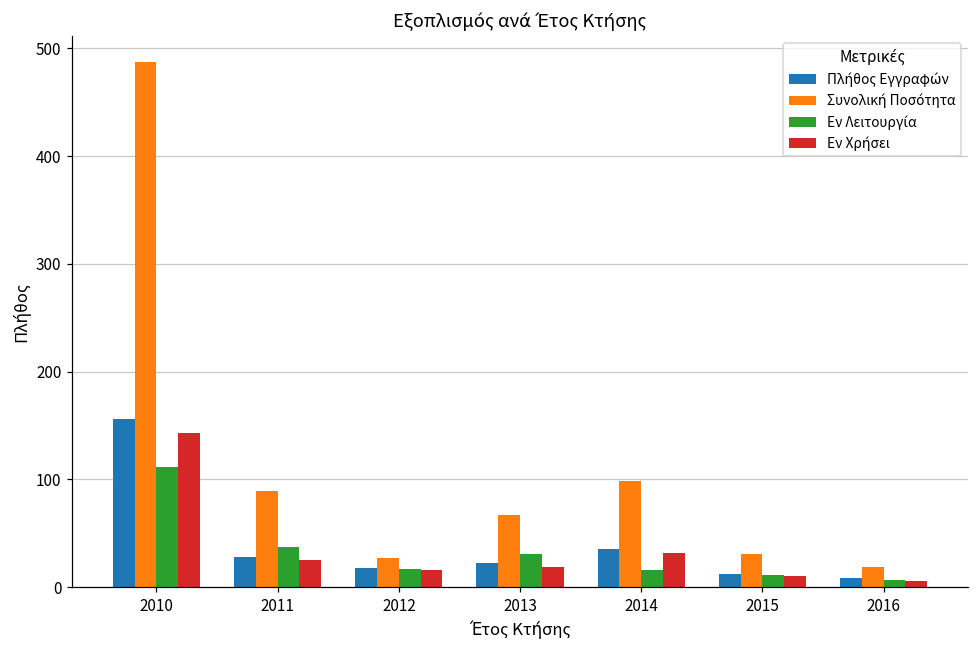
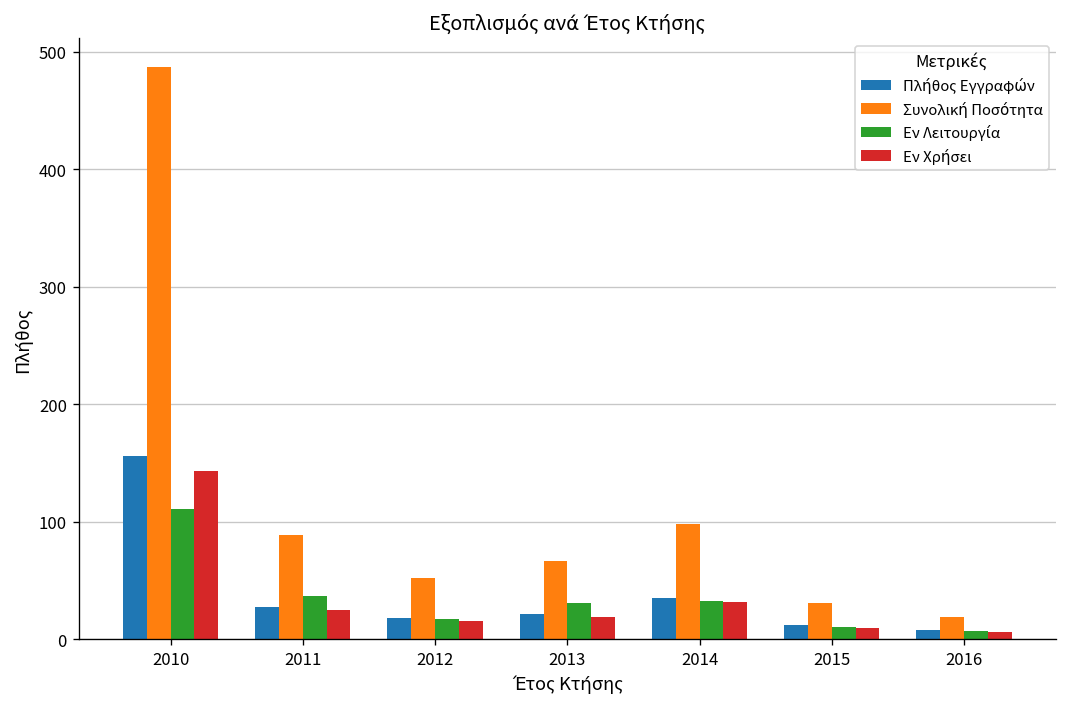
  {
    "Πλήθος Εγγραφών": {
      "2010": 160,
      "2011": 30,
      "2012": 20,
      "2013": 20,
      "2014": 40,
      "2015": 10,
      "2016": 10
    },
    "Συνολική Ποσότητα": {
      "2010": 490,
      "2011": 90,
-     "2012": 30,
+     "2012": 50,
      "2013": 70,
      "2014": 100,
      "2015": 30,
      "2016": 20
    },
    "Εν Λειτουργία": {
      "2010": 110,
      "2011": 40,
      "2012": 20,
      "2013": 30,
-     "2014": 20,
+     "2014": 30,
      "2015": 10,
      "2016": 10
    },
    "Εν Χρήσει": {
      "2010": 140,
      "2011": 30,
      "2012": 20,
      "2013": 20,
      "2014": 30,
      "2015": 10,
      "2016": 10
    }
  }
